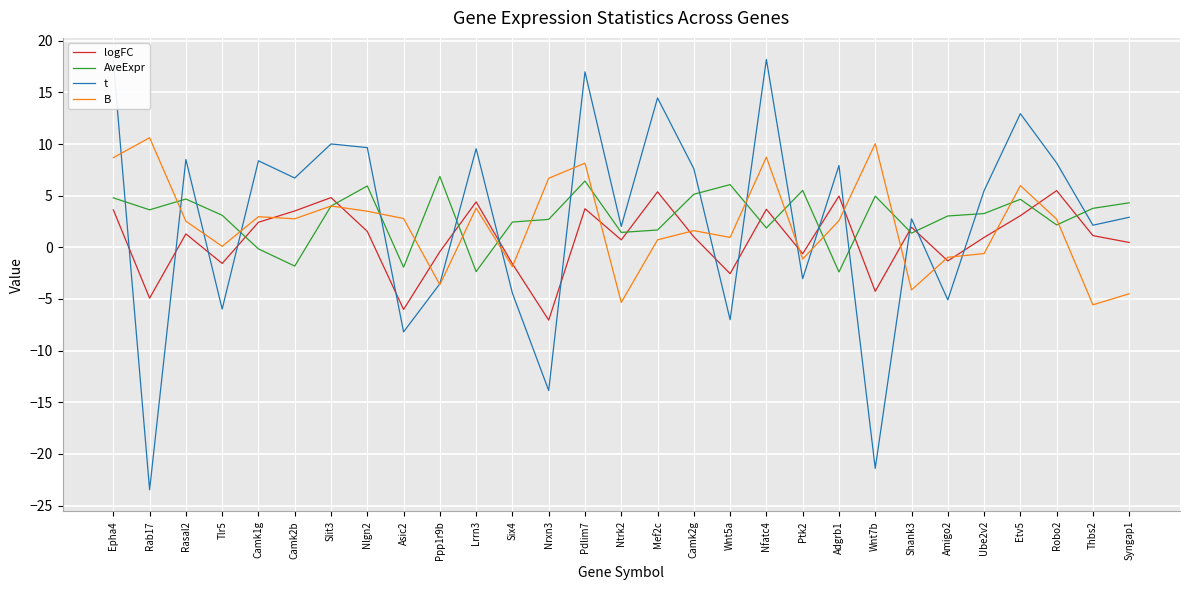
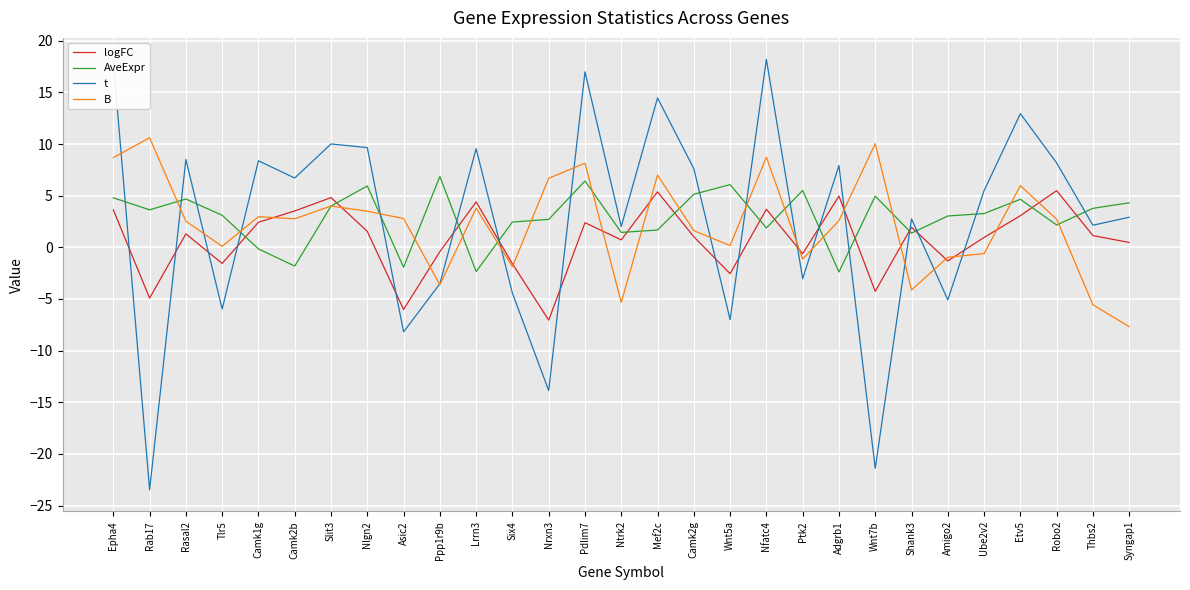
  {
    "logFC": {
      "Epha4": 3.6,
      "Rab17": -4.9,
      "Rasal2": 1.3,
      "Tlr5": -1.6,
      "Camk1g": 2.4,
      "Camk2b": 3.5,
      "Slit3": 4.8,
      "Nlgn2": 1.5,
      "Asic2": -6.0,
      "Ppp1r9b": -0.4,
      "Lrrn3": 4.4,
      "Six4": -1.6,
      "Nrxn3": -7.0,
-     "Pdlim7": 3.7,
+     "Pdlim7": 2.4,
      "Ntrk2": 0.7,
      "Mef2c": 5.4,
      "Camk2g": 1.0,
      "Wnt5a": -2.6,
      "Nfatc4": 3.7,
      "Ptk2": -0.6,
      "Adgrb1": 5.0,
      "Wnt7b": -4.3,
      "Shank3": 1.9,
      "Amigo2": -1.3,
      "Ube2v2": 1.0,
      "Etv5": 3.1,
      "Robo2": 5.5,
      "Thbs2": 1.1,
      "Syngap1": 0.5
    },
    "AveExpr": {
      "Epha4": 4.8,
      "Rab17": 3.6,
      "Rasal2": 4.7,
      "Tlr5": 3.1,
      "Camk1g": -0.2,
      "Camk2b": -1.8,
      "Nlgn2": 5.9,
      "Asic2": -1.9,
      "Ppp1r9b": 6.9,
      "Lrrn3": -2.3,
      "Six4": 2.4,
      "Nrxn3": 2.7,
      "Pdlim7": 6.4,
      "Ntrk2": 1.4,
      "Mef2c": 1.7,
      "Camk2g": 5.1,
      "Wnt5a": 6.1,
      "Nfatc4": 1.9,
      "Ptk2": 5.5,
      "Adgrb1": -2.4,
      "Wnt7b": 5.0,
      "Shank3": 1.4,
      "Amigo2": 3.0,
      "Ube2v2": 3.3,
      "Etv5": 4.6,
      "Robo2": 2.2,
      "Thbs2": 3.8,
      "Syngap1": 4.3
    },
    "t": {
      "Rab17": -23.5,
      "Rasal2": 8.5,
      "Tlr5": -6.0,
      "Camk1g": 8.4,
      "Camk2b": 6.7,
      "Slit3": 10.0,
      "Nlgn2": 9.7,
      "Asic2": -8.2,
      "Lrrn3": 9.5,
      "Six4": -4.4,
      "Nrxn3": -13.9,
      "Pdlim7": 17.0,
      "Ntrk2": 2.0,
      "Mef2c": 14.5,
      "Camk2g": 7.6,
      "Wnt5a": -7.0,
      "Nfatc4": 18.2,
      "Ptk2": -3.0,
      "Adgrb1": 7.9,
      "Wnt7b": -21.4,
      "Shank3": 2.8,
      "Amigo2": -5.1,
      "Ube2v2": 5.5,
      "Etv5": 12.9,
      "Robo2": 8.2,
      "Thbs2": 2.1,
      "Syngap1": 2.9
    },
    "B": {
      "Epha4": 8.7,
      "Rab17": 10.6,
      "Rasal2": 2.5,
      "Tlr5": 0.1,
      "Camk1g": 3.0,
      "Camk2b": 2.8,
      "Nlgn2": 3.5,
      "Asic2": 2.8,
      "Lrrn3": 3.8,
      "Six4": -1.9,
      "Nrxn3": 6.7,
      "Pdlim7": 8.1,
      "Ntrk2": -5.3,
-     "Mef2c": 0.7,
+     "Mef2c": 7.0,
      "Camk2g": 1.6,
-     "Wnt5a": 1.0,
+     "Wnt5a": 0.2,
      "Nfatc4": 8.7,
      "Ptk2": -1.1,
      "Adgrb1": 2.6,
      "Wnt7b": 10.0,
      "Shank3": -4.1,
      "Amigo2": -1.0,
      "Ube2v2": -0.6,
      "Etv5": 6.0,
      "Robo2": 2.7,
      "Thbs2": -5.6,
-     "Syngap1": -4.5
+     "Syngap1": -7.7
    }
  }
